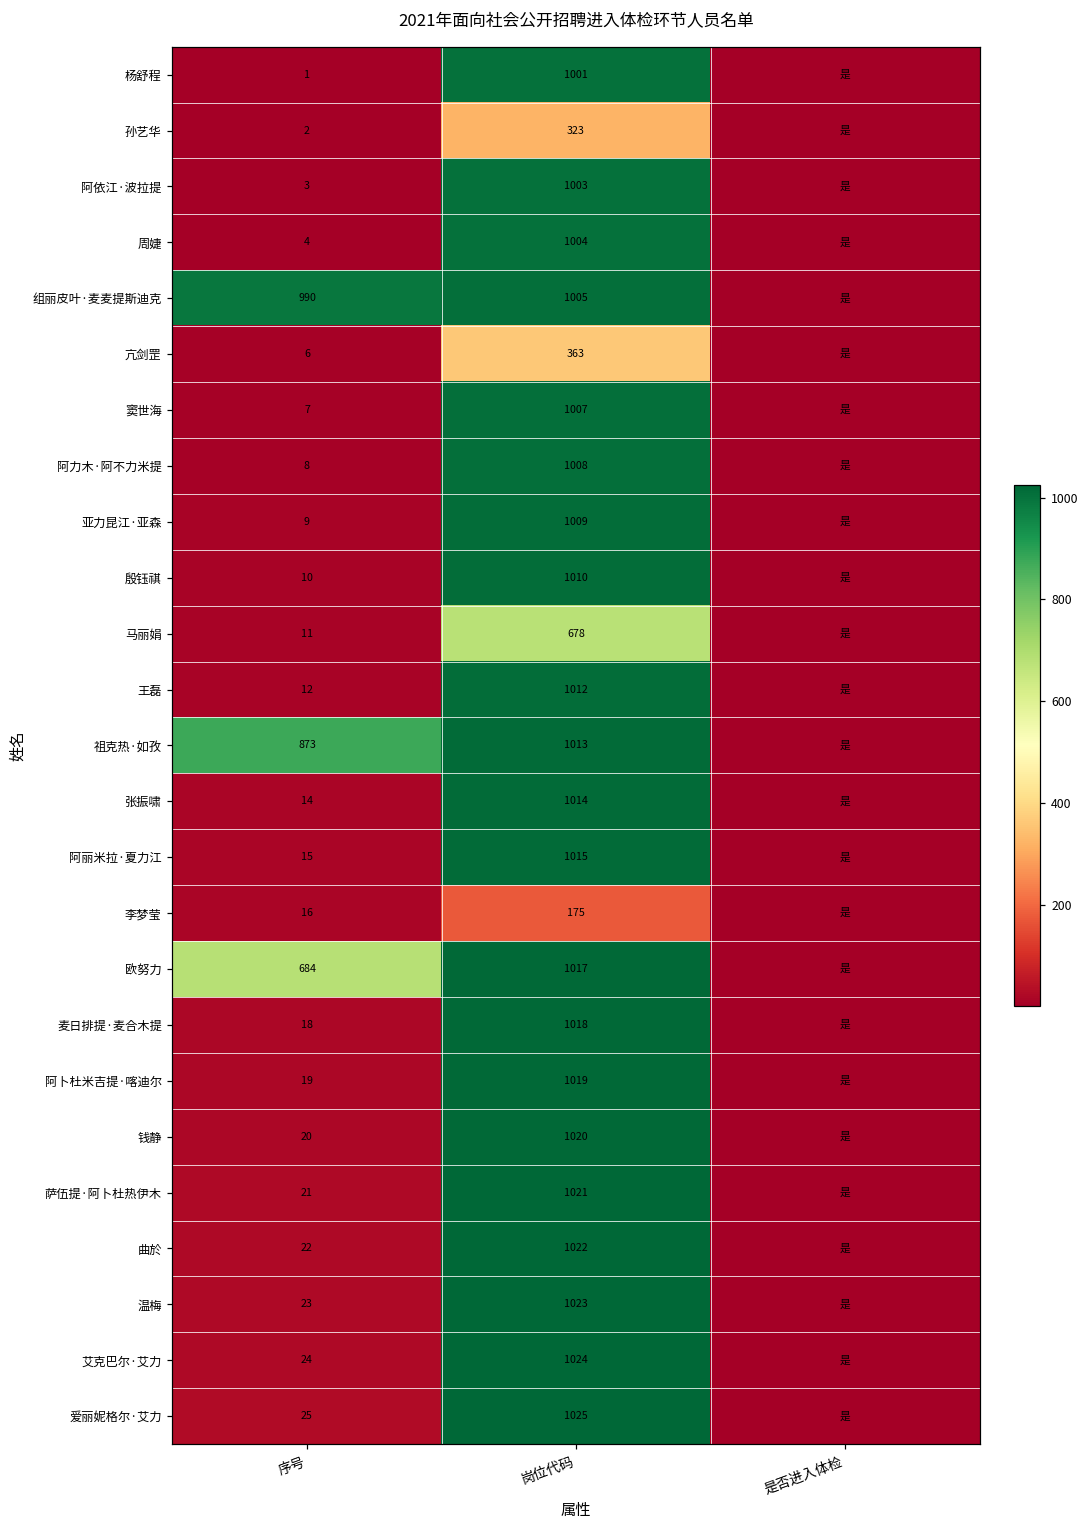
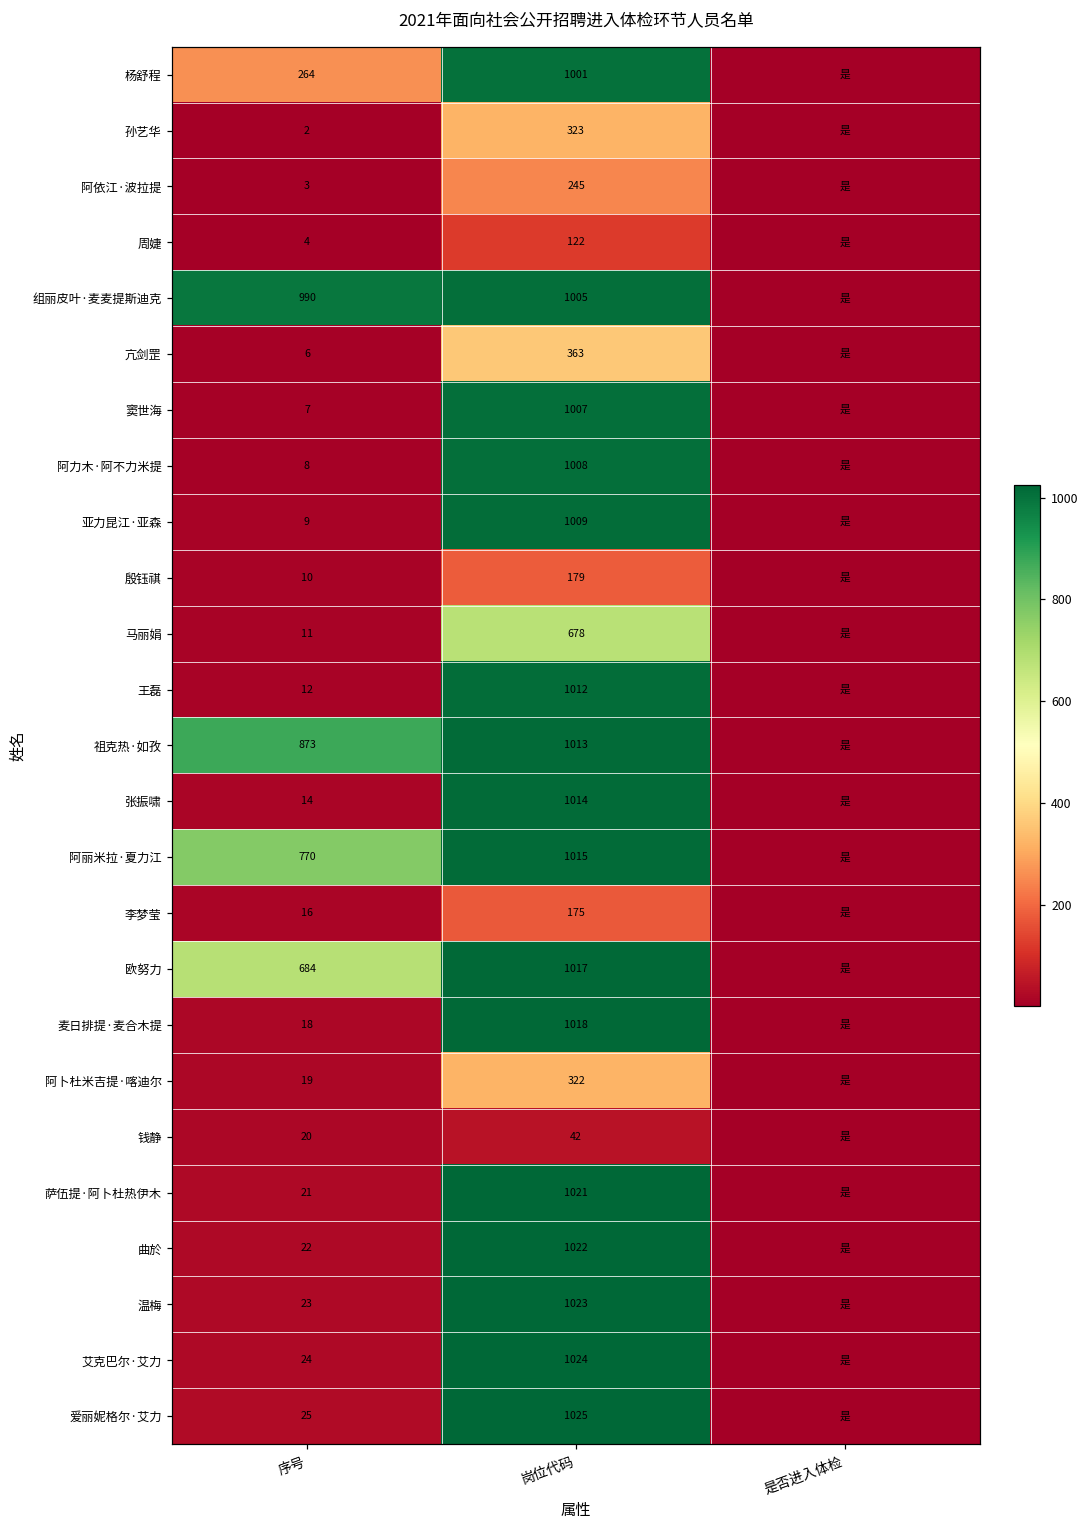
  {
    "杨舒程": {
-     "序号": 1,
+     "序号": 264,
      "岗位代码": 1001
    },
    "孙艺华": {
      "序号": 2,
      "岗位代码": 323
    },
    "阿依江·波拉提": {
      "序号": 3,
-     "岗位代码": 1003
+     "岗位代码": 245
    },
    "周婕": {
      "序号": 4,
-     "岗位代码": 1004
+     "岗位代码": 122
    },
    "组丽皮叶·麦麦提斯迪克": {
      "序号": 990,
      "岗位代码": 1005
    },
    "亢剑罡": {
      "序号": 6,
      "岗位代码": 363
    },
    "窦世海": {
      "序号": 7,
      "岗位代码": 1007
    },
    "阿力木·阿不力米提": {
      "序号": 8,
      "岗位代码": 1008
    },
    "亚力昆江·亚森": {
      "序号": 9,
      "岗位代码": 1009
    },
    "殷钰祺": {
      "序号": 10,
-     "岗位代码": 1010
+     "岗位代码": 179
    },
    "马丽娟": {
      "序号": 11,
      "岗位代码": 678
    },
    "王磊": {
      "序号": 12,
      "岗位代码": 1012
    },
    "祖克热·如孜": {
      "序号": 873,
      "岗位代码": 1013
    },
    "张振啸": {
      "序号": 14,
      "岗位代码": 1014
    },
    "阿丽米拉·夏力江": {
-     "序号": 15,
+     "序号": 770,
      "岗位代码": 1015
    },
    "李梦莹": {
      "序号": 16,
      "岗位代码": 175
    },
    "欧努力": {
      "序号": 684,
      "岗位代码": 1017
    },
    "麦日排提·麦合木提": {
      "序号": 18,
      "岗位代码": 1018
    },
    "阿卜杜米吉提·喀迪尔": {
      "序号": 19,
-     "岗位代码": 1019
+     "岗位代码": 322
    },
    "钱静": {
      "序号": 20,
-     "岗位代码": 1020
+     "岗位代码": 42
    },
    "萨伍提·阿卜杜热伊木": {
      "序号": 21,
      "岗位代码": 1021
    },
    "曲於": {
      "序号": 22,
      "岗位代码": 1022
    },
    "温梅": {
      "序号": 23,
      "岗位代码": 1023
    },
    "艾克巴尔·艾力": {
      "序号": 24,
      "岗位代码": 1024
    },
    "爱丽妮格尔·艾力": {
      "序号": 25,
      "岗位代码": 1025
    }
  }
